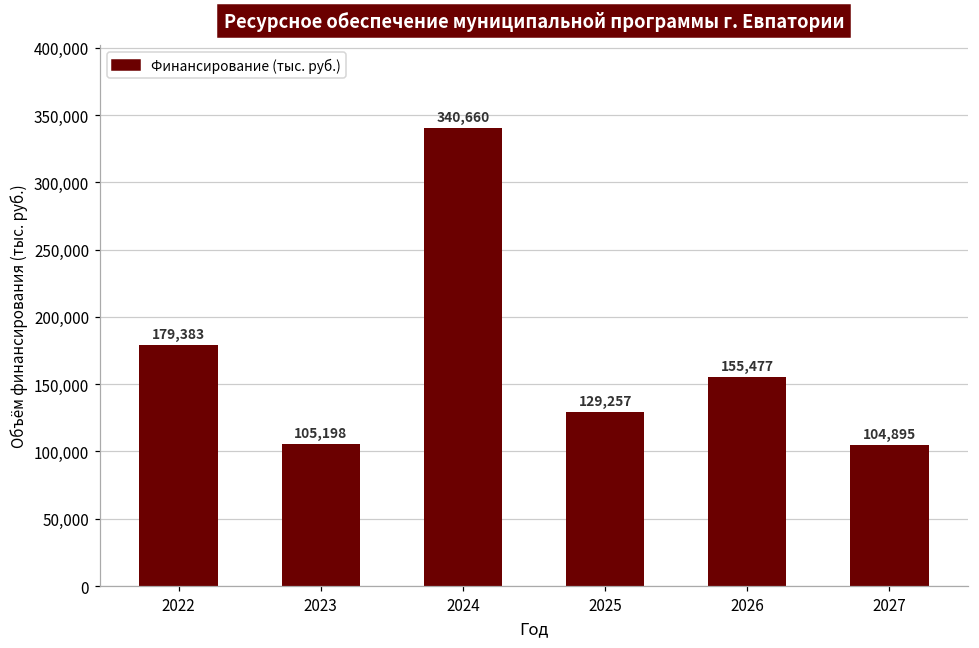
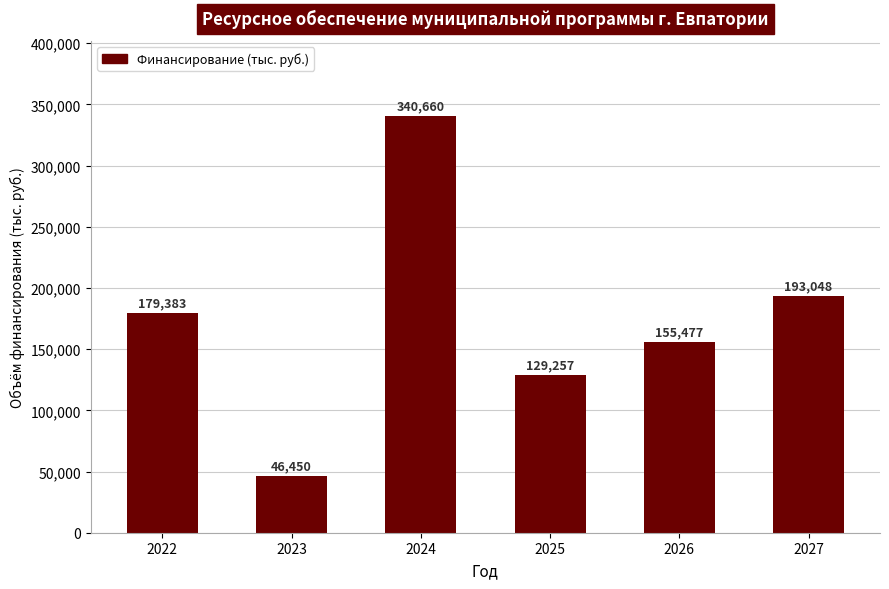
  {
    "2022": "179,383",
-   "2023": "105,198",
+   "2023": "46,450",
    "2024": "340,660",
    "2025": "129,257",
    "2026": "155,477",
-   "2027": "104,895"
+   "2027": "193,048"
  }
